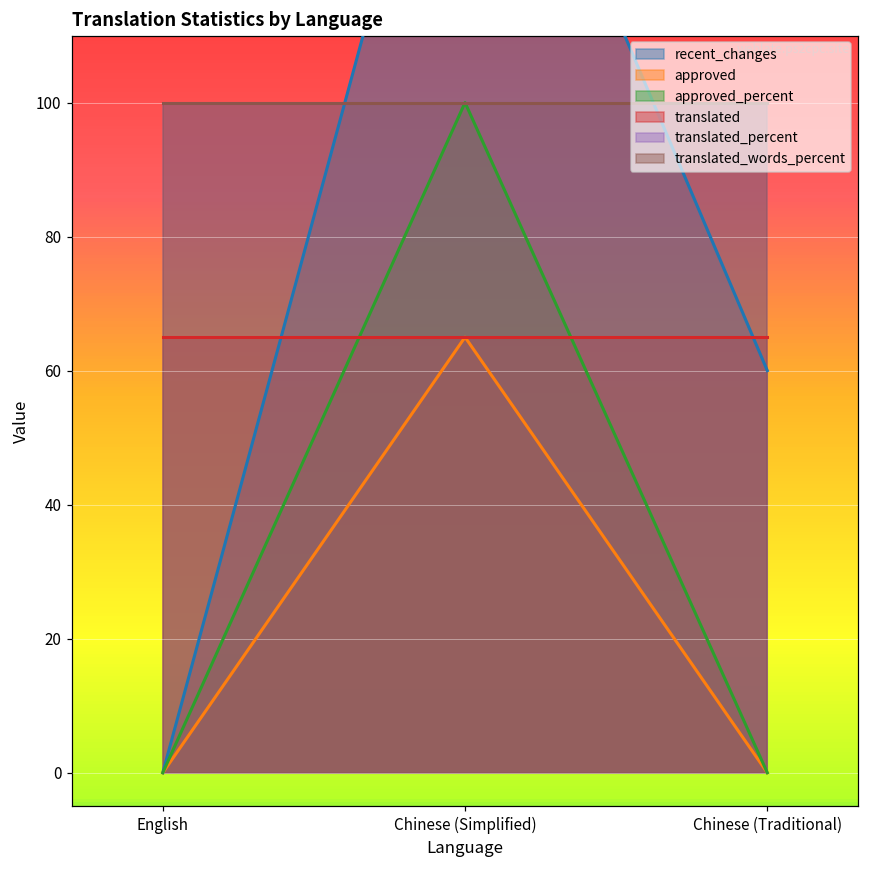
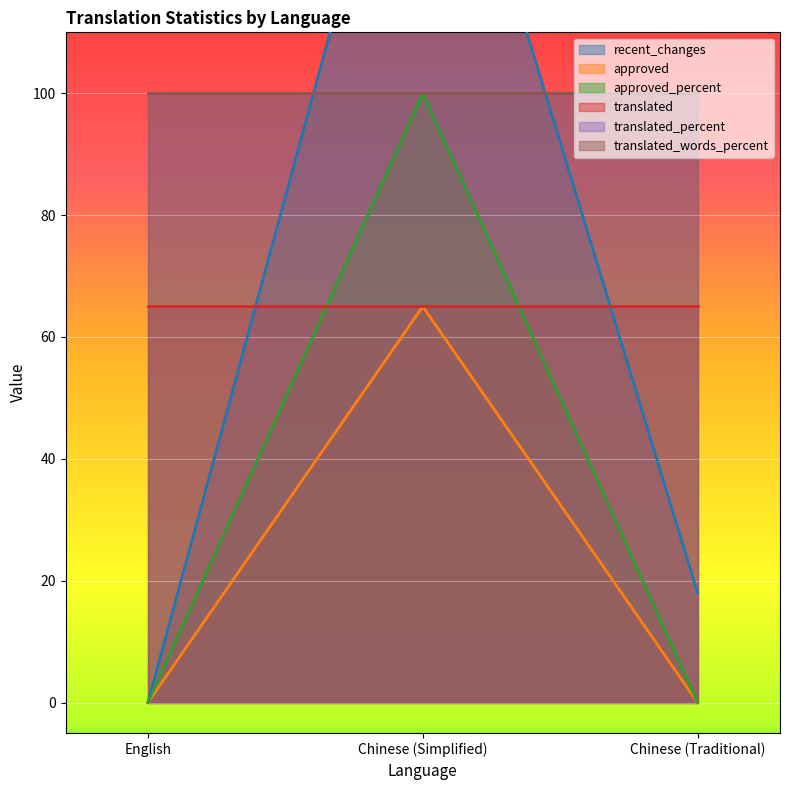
  {
    "recent_changes": {
-     "Chinese (Traditional)": 60
+     "Chinese (Traditional)": 18
    },
    "translated": {
      "English": 65,
      "Chinese (Traditional)": 65
    },
    "translated_words_percent": {
      "English": 100
    }
  }
